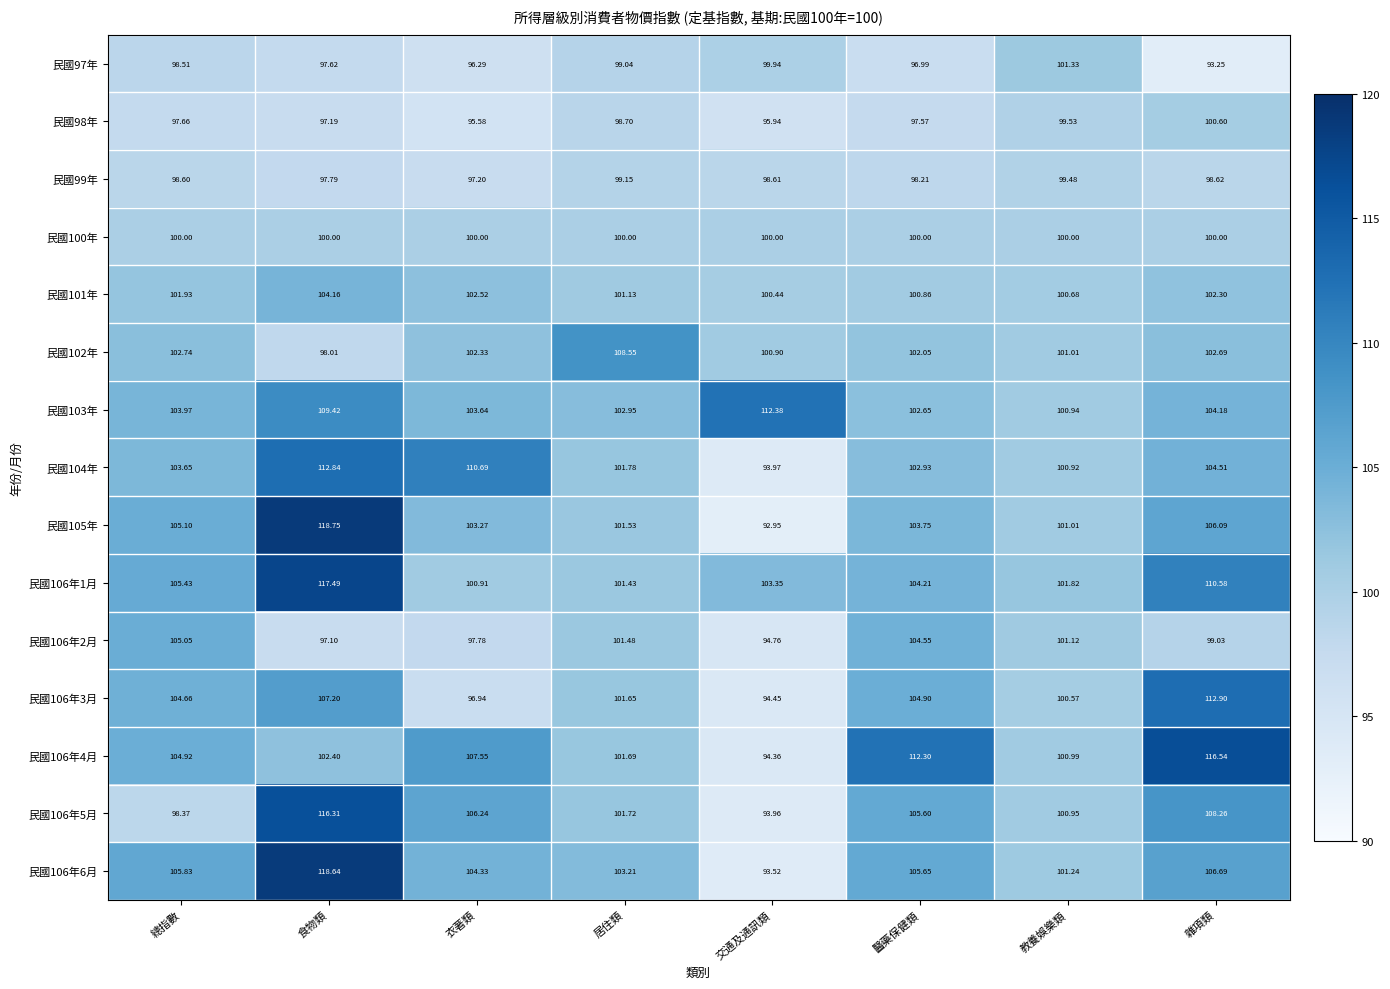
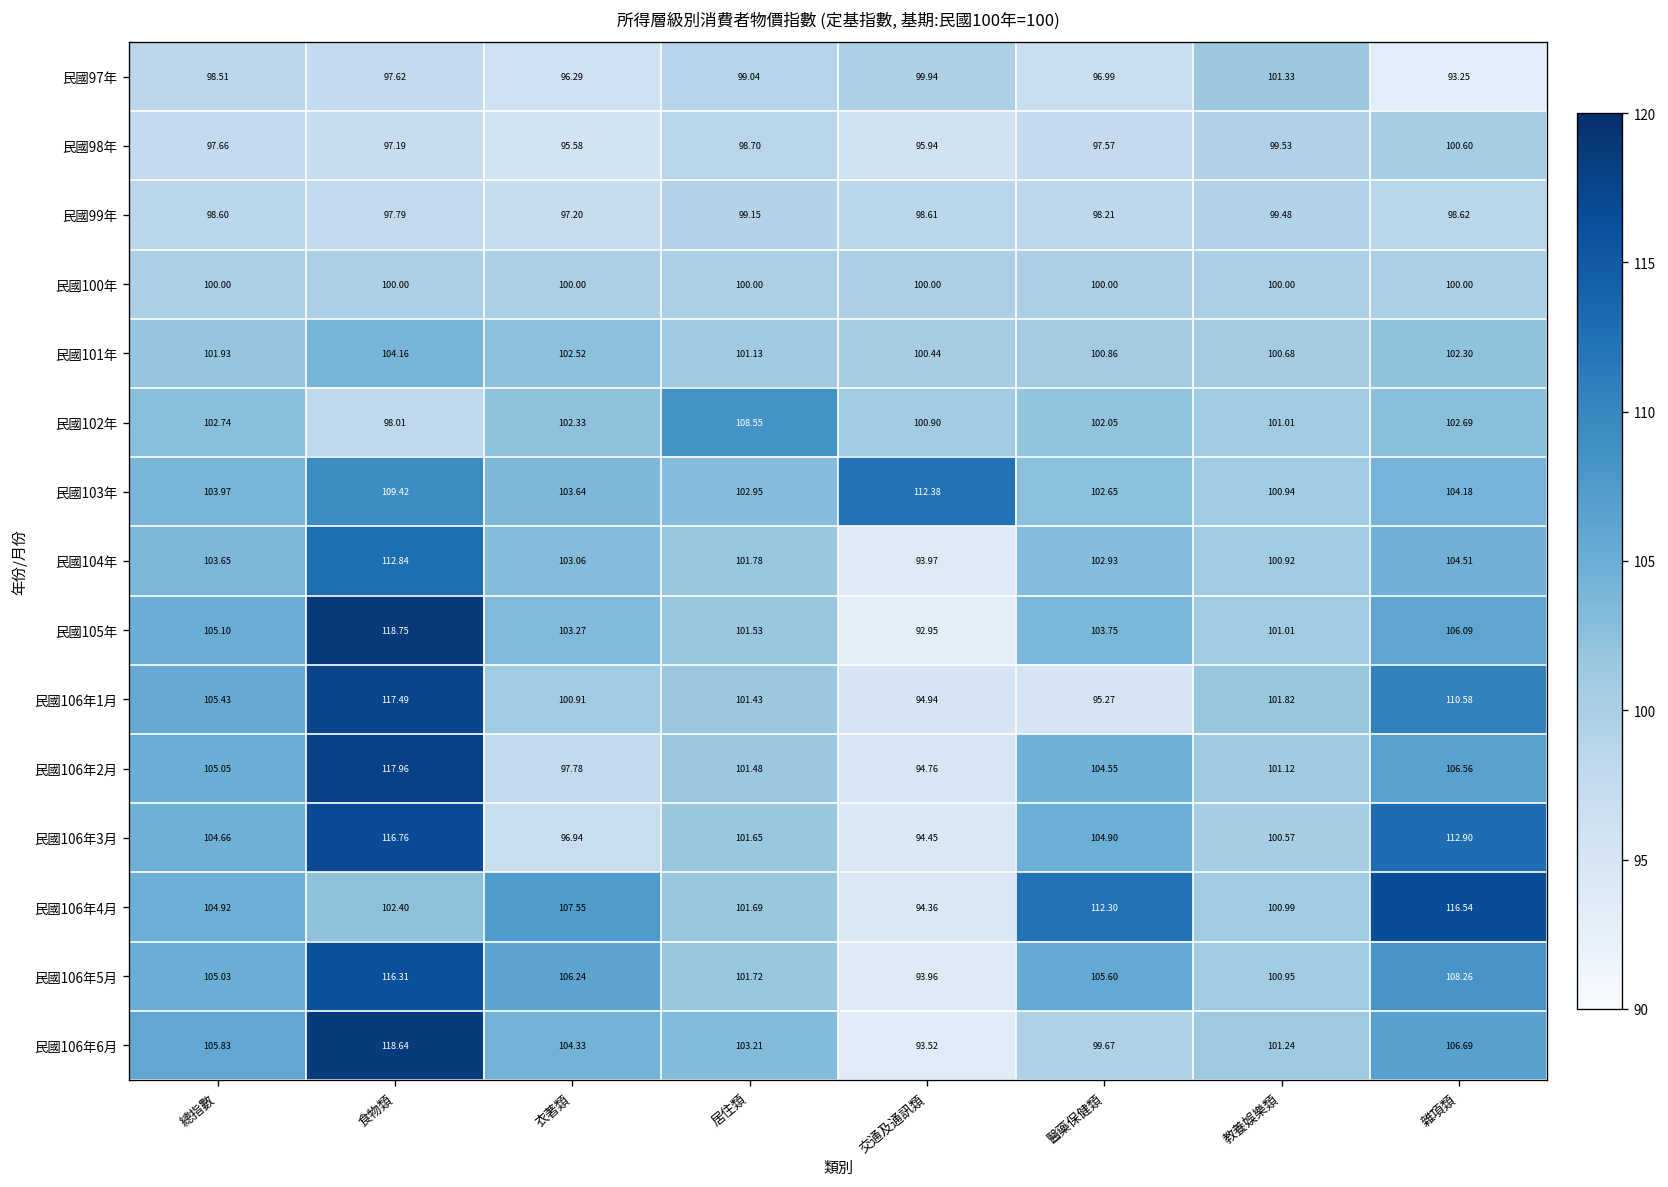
  {
    "民國97年": {
      "總指數": 98.51,
      "食物類": 97.62,
      "衣著類": 96.29,
      "居住類": 99.04,
      "交通及通訊類": 99.94,
      "醫藥保健類": 96.99,
      "教養娛樂類": 101.33,
      "雜項類": 93.25
    },
    "民國98年": {
      "總指數": 97.66,
      "食物類": 97.19,
      "衣著類": 95.58,
      "居住類": 98.70,
      "交通及通訊類": 95.94,
      "醫藥保健類": 97.57,
      "教養娛樂類": 99.53,
      "雜項類": 100.60
    },
    "民國99年": {
      "總指數": 98.60,
      "食物類": 97.79,
      "衣著類": 97.20,
      "居住類": 99.15,
      "交通及通訊類": 98.61,
      "醫藥保健類": 98.21,
      "教養娛樂類": 99.48,
      "雜項類": 98.62
    },
    "民國100年": {
      "總指數": 100.00,
      "食物類": 100.00,
      "衣著類": 100.00,
      "居住類": 100.00,
      "交通及通訊類": 100.00,
      "醫藥保健類": 100.00,
      "教養娛樂類": 100.00,
      "雜項類": 100.00
    },
    "民國101年": {
      "總指數": 101.93,
      "食物類": 104.16,
      "衣著類": 102.52,
      "居住類": 101.13,
      "交通及通訊類": 100.44,
      "醫藥保健類": 100.86,
      "教養娛樂類": 100.68,
      "雜項類": 102.30
    },
    "民國102年": {
      "總指數": 102.74,
      "食物類": 98.01,
      "衣著類": 102.33,
      "居住類": 108.55,
      "交通及通訊類": 100.90,
      "醫藥保健類": 102.05,
      "教養娛樂類": 101.01,
      "雜項類": 102.69
    },
    "民國103年": {
      "總指數": 103.97,
      "食物類": 109.42,
      "衣著類": 103.64,
      "居住類": 102.95,
      "交通及通訊類": 112.38,
      "醫藥保健類": 102.65,
      "教養娛樂類": 100.94,
      "雜項類": 104.18
    },
    "民國104年": {
      "總指數": 103.65,
      "食物類": 112.84,
-     "衣著類": 110.69,
+     "衣著類": 103.06,
      "居住類": 101.78,
      "交通及通訊類": 93.97,
      "醫藥保健類": 102.93,
      "教養娛樂類": 100.92,
      "雜項類": 104.51
    },
    "民國105年": {
      "總指數": 105.10,
      "食物類": 118.75,
      "衣著類": 103.27,
      "居住類": 101.53,
      "交通及通訊類": 92.95,
      "醫藥保健類": 103.75,
      "教養娛樂類": 101.01,
      "雜項類": 106.09
    },
    "民國106年1月": {
      "總指數": 105.43,
      "食物類": 117.49,
      "衣著類": 100.91,
      "居住類": 101.43,
-     "交通及通訊類": 103.35,
-     "醫藥保健類": 104.21,
+     "交通及通訊類": 94.94,
+     "醫藥保健類": 95.27,
      "教養娛樂類": 101.82,
      "雜項類": 110.58
    },
    "民國106年2月": {
      "總指數": 105.05,
-     "食物類": 97.10,
+     "食物類": 117.96,
      "衣著類": 97.78,
      "居住類": 101.48,
      "交通及通訊類": 94.76,
      "醫藥保健類": 104.55,
      "教養娛樂類": 101.12,
-     "雜項類": 99.03
+     "雜項類": 106.56
    },
    "民國106年3月": {
      "總指數": 104.66,
-     "食物類": 107.20,
+     "食物類": 116.76,
      "衣著類": 96.94,
      "居住類": 101.65,
      "交通及通訊類": 94.45,
      "醫藥保健類": 104.90,
      "教養娛樂類": 100.57,
      "雜項類": 112.90
    },
    "民國106年4月": {
      "總指數": 104.92,
      "食物類": 102.40,
      "衣著類": 107.55,
      "居住類": 101.69,
      "交通及通訊類": 94.36,
      "醫藥保健類": 112.30,
      "教養娛樂類": 100.99,
      "雜項類": 116.54
    },
    "民國106年5月": {
-     "總指數": 98.37,
+     "總指數": 105.03,
      "食物類": 116.31,
      "衣著類": 106.24,
      "居住類": 101.72,
      "交通及通訊類": 93.96,
      "醫藥保健類": 105.60,
      "教養娛樂類": 100.95,
      "雜項類": 108.26
    },
    "民國106年6月": {
      "總指數": 105.83,
      "食物類": 118.64,
      "衣著類": 104.33,
      "居住類": 103.21,
      "交通及通訊類": 93.52,
-     "醫藥保健類": 105.65,
+     "醫藥保健類": 99.67,
      "教養娛樂類": 101.24,
      "雜項類": 106.69
    }
  }
